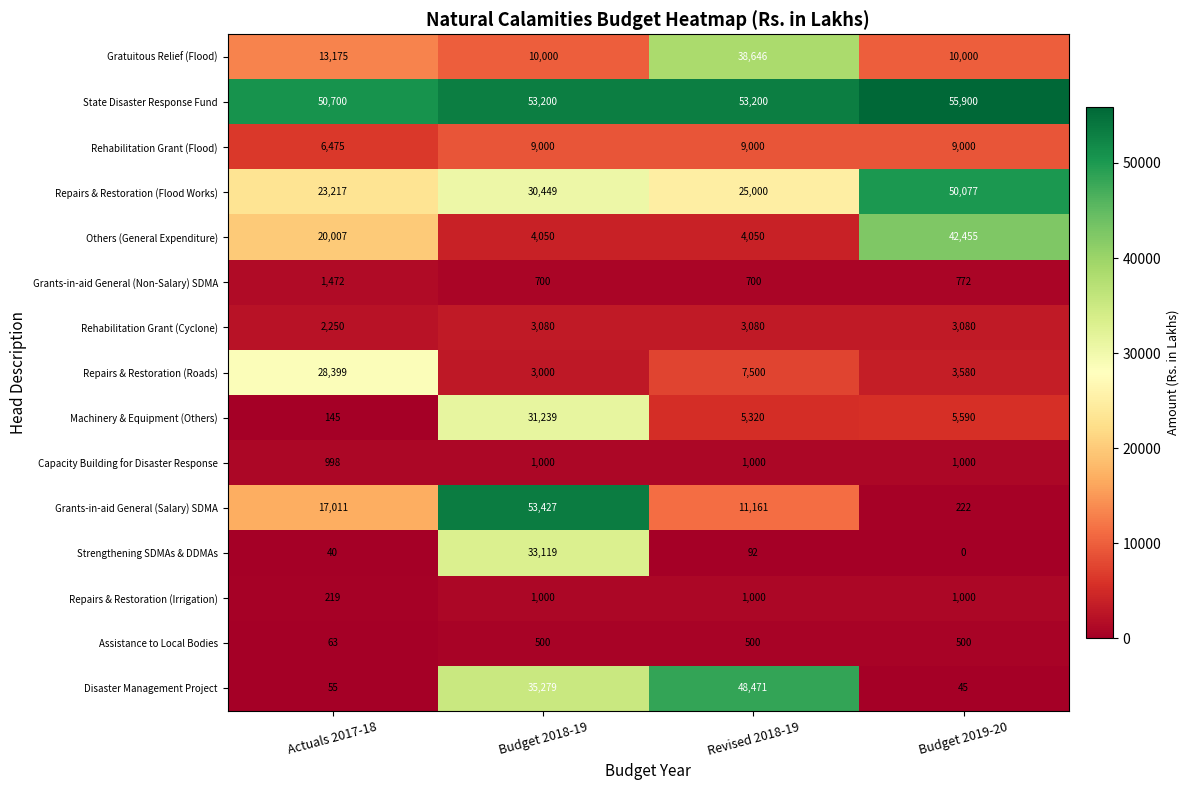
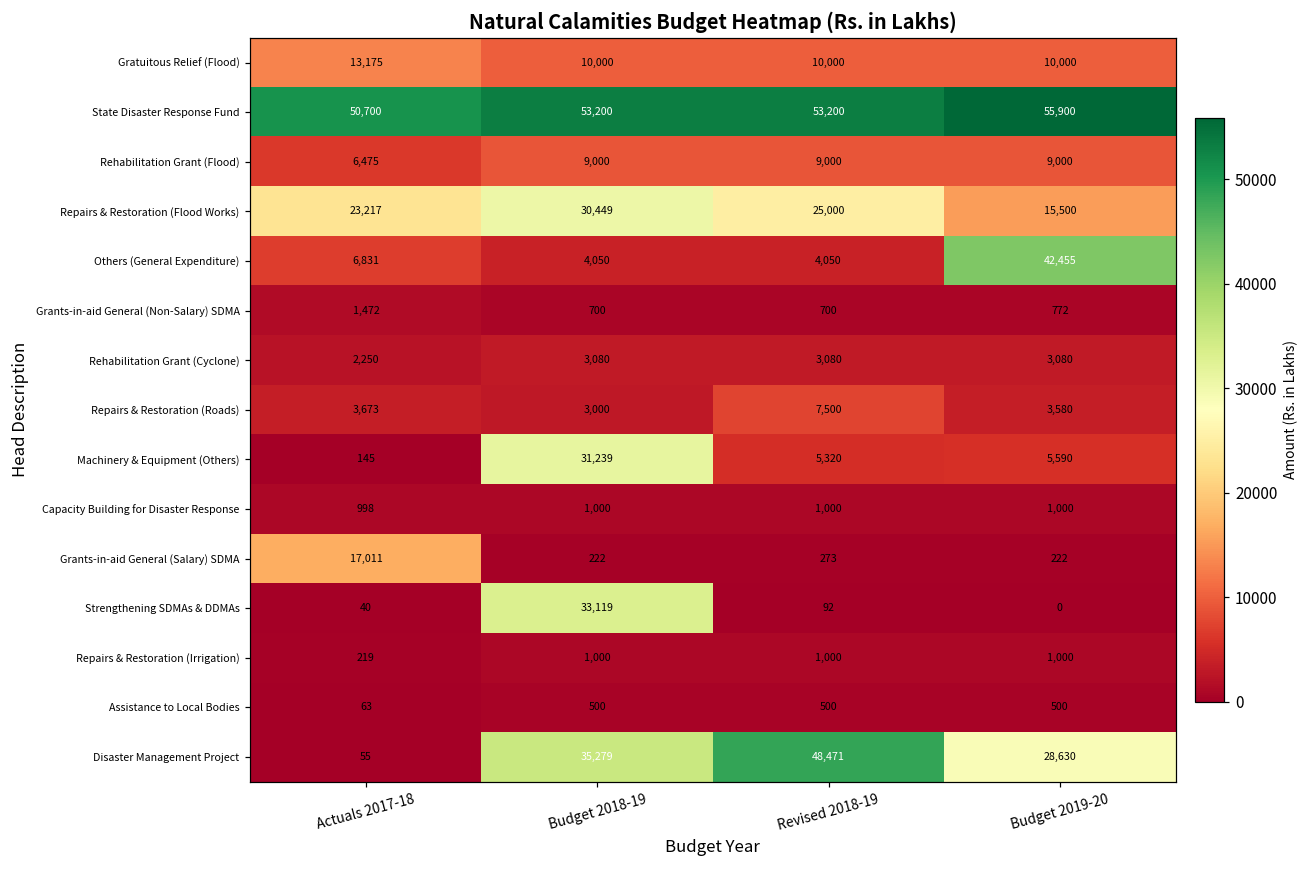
  {
    "Gratuitous Relief (Flood)": {
      "Actuals 2017-18": "13,175",
      "Budget 2018-19": "10,000",
-     "Revised 2018-19": "38,646",
+     "Revised 2018-19": "10,000",
      "Budget 2019-20": "10,000"
    },
    "State Disaster Response Fund": {
      "Actuals 2017-18": "50,700",
      "Budget 2018-19": "53,200",
      "Revised 2018-19": "53,200",
      "Budget 2019-20": "55,900"
    },
    "Rehabilitation Grant (Flood)": {
      "Actuals 2017-18": "6,475",
      "Budget 2018-19": "9,000",
      "Revised 2018-19": "9,000",
      "Budget 2019-20": "9,000"
    },
    "Repairs & Restoration (Flood Works)": {
      "Actuals 2017-18": "23,217",
      "Budget 2018-19": "30,449",
      "Revised 2018-19": "25,000",
-     "Budget 2019-20": "50,077"
+     "Budget 2019-20": "15,500"
    },
    "Others (General Expenditure)": {
-     "Actuals 2017-18": "20,007",
+     "Actuals 2017-18": "6,831",
      "Budget 2018-19": "4,050",
      "Revised 2018-19": "4,050",
      "Budget 2019-20": "42,455"
    },
    "Grants-in-aid General (Non-Salary) SDMA": {
      "Actuals 2017-18": "1,472",
      "Budget 2018-19": "700",
      "Revised 2018-19": "700",
      "Budget 2019-20": "772"
    },
    "Rehabilitation Grant (Cyclone)": {
      "Actuals 2017-18": "2,250",
      "Budget 2018-19": "3,080",
      "Revised 2018-19": "3,080",
      "Budget 2019-20": "3,080"
    },
    "Repairs & Restoration (Roads)": {
-     "Actuals 2017-18": "28,399",
+     "Actuals 2017-18": "3,673",
      "Budget 2018-19": "3,000",
      "Revised 2018-19": "7,500",
      "Budget 2019-20": "3,580"
    },
    "Machinery & Equipment (Others)": {
      "Actuals 2017-18": "145",
      "Budget 2018-19": "31,239",
      "Revised 2018-19": "5,320",
      "Budget 2019-20": "5,590"
    },
    "Capacity Building for Disaster Response": {
      "Actuals 2017-18": "998",
      "Budget 2018-19": "1,000",
      "Revised 2018-19": "1,000",
      "Budget 2019-20": "1,000"
    },
    "Grants-in-aid General (Salary) SDMA": {
      "Actuals 2017-18": "17,011",
-     "Budget 2018-19": "53,427",
-     "Revised 2018-19": "11,161",
+     "Budget 2018-19": "222",
+     "Revised 2018-19": "273",
      "Budget 2019-20": "222"
    },
    "Strengthening SDMAs & DDMAs": {
      "Actuals 2017-18": "40",
      "Budget 2018-19": "33,119",
      "Revised 2018-19": "92",
      "Budget 2019-20": "0"
    },
    "Repairs & Restoration (Irrigation)": {
      "Actuals 2017-18": "219",
      "Budget 2018-19": "1,000",
      "Revised 2018-19": "1,000",
      "Budget 2019-20": "1,000"
    },
    "Assistance to Local Bodies": {
      "Actuals 2017-18": "63",
      "Budget 2018-19": "500",
      "Revised 2018-19": "500",
      "Budget 2019-20": "500"
    },
    "Disaster Management Project": {
      "Actuals 2017-18": "55",
      "Budget 2018-19": "35,279",
      "Revised 2018-19": "48,471",
-     "Budget 2019-20": "45"
+     "Budget 2019-20": "28,630"
    }
  }
